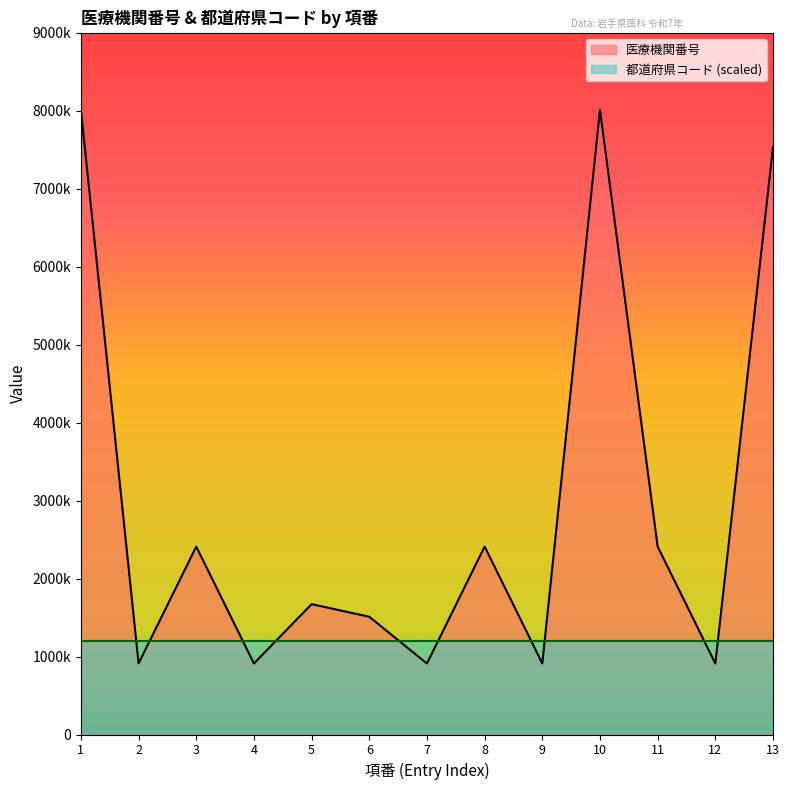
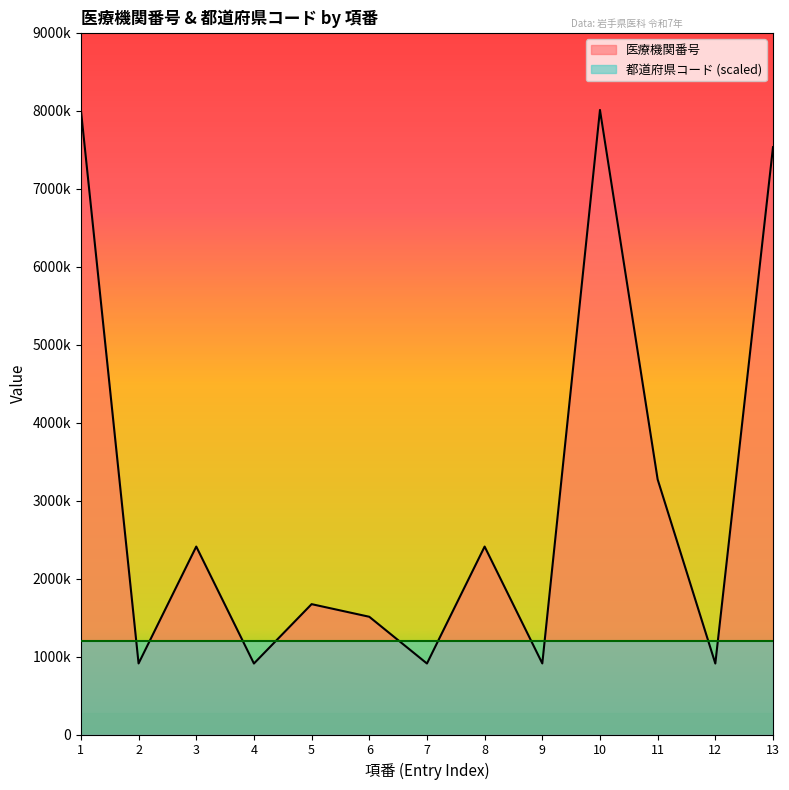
  {
    "医療機関番号": {
      "1": 8000000,
      "2": 900000,
      "3": 2400000,
      "4": 900000,
      "5": 1700000,
      "6": 1500000,
      "7": 900000,
      "8": 2400000,
      "9": 900000,
      "10": 8000000,
-     "11": 2400000,
+     "11": 3300000,
      "12": 900000,
      "13": 7500000
    },
    "都道府県コード (scaled)": {
      "1": 1200000,
      "2": 1200000,
      "3": 1200000,
      "4": 1200000,
      "5": 1200000,
      "6": 1200000,
      "7": 1200000,
      "8": 1200000,
      "9": 1200000,
      "10": 1200000,
      "11": 1200000,
      "12": 1200000,
      "13": 1200000
    }
  }
